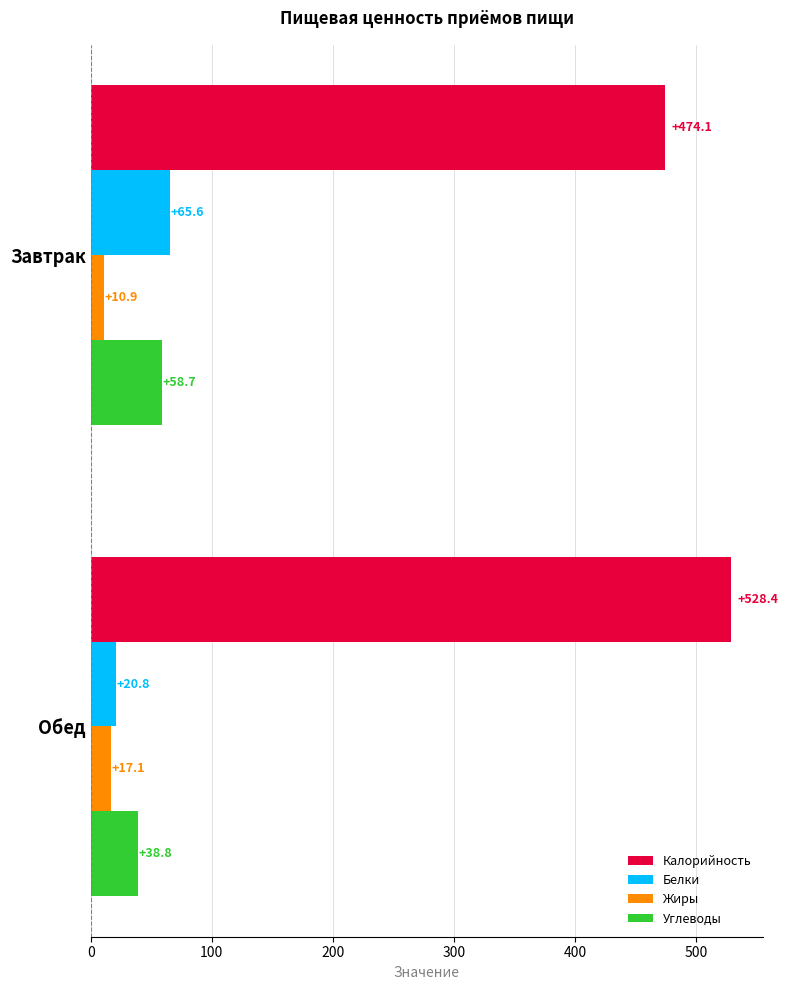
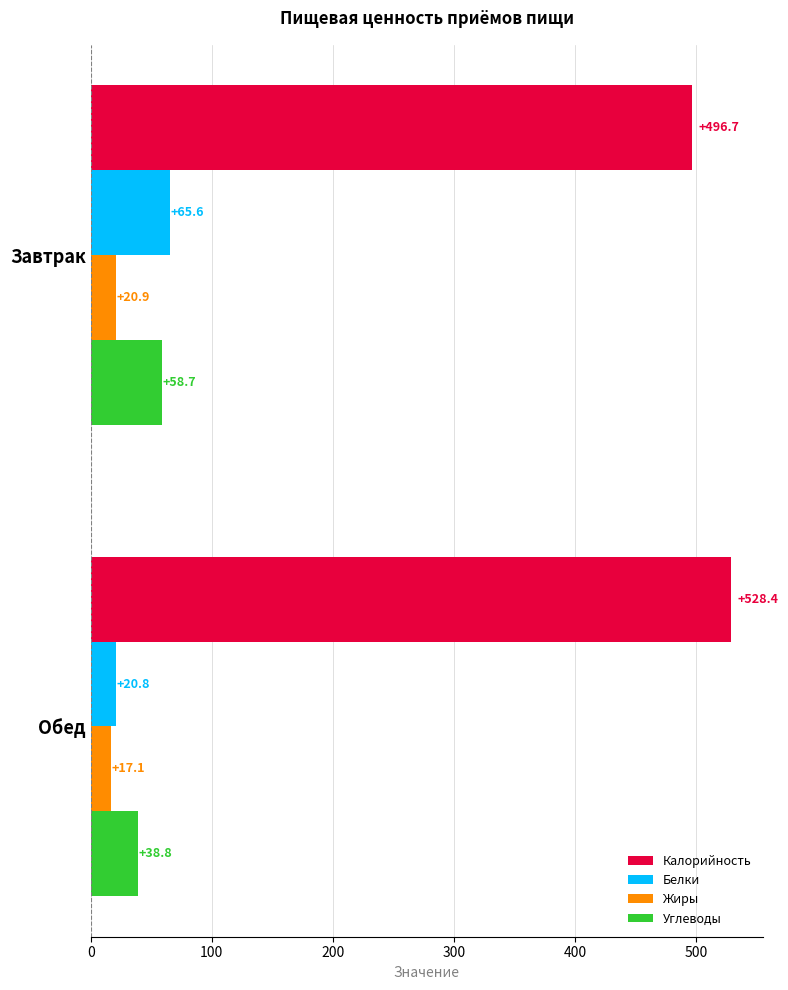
  {
    "Калорийность": {
-     "Завтрак": "+474.1",
+     "Завтрак": "+496.7",
      "Обед": "+528.4"
    },
    "Белки": {
      "Завтрак": "+65.6",
      "Обед": "+20.8"
    },
    "Жиры": {
-     "Завтрак": "+10.9",
+     "Завтрак": "+20.9",
      "Обед": "+17.1"
    },
    "Углеводы": {
      "Завтрак": "+58.7",
      "Обед": "+38.8"
    }
  }
